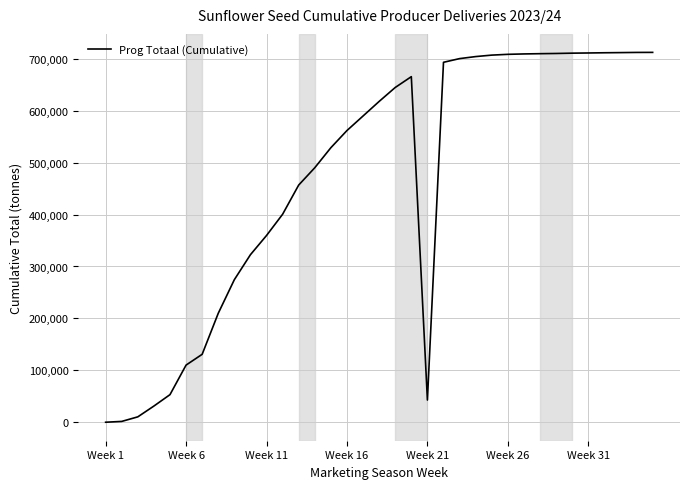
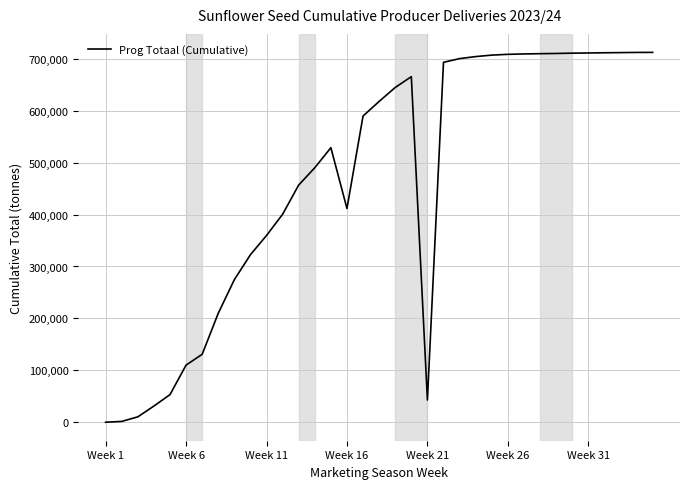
  {
    "Week 1": "0",
    "Week 6": "110,000",
    "Week 11": "360,000",
-   "Week 16": "560,000",
+   "Week 16": "410,000",
    "Week 21": "40,000",
    "Week 26": "710,000",
    "Week 31": "710,000"
  }
